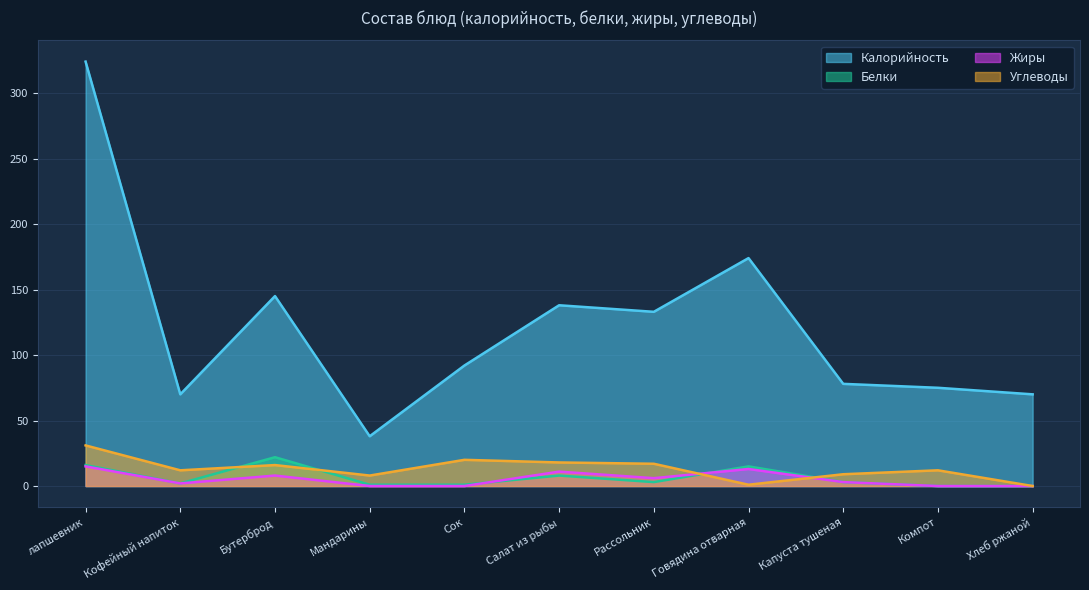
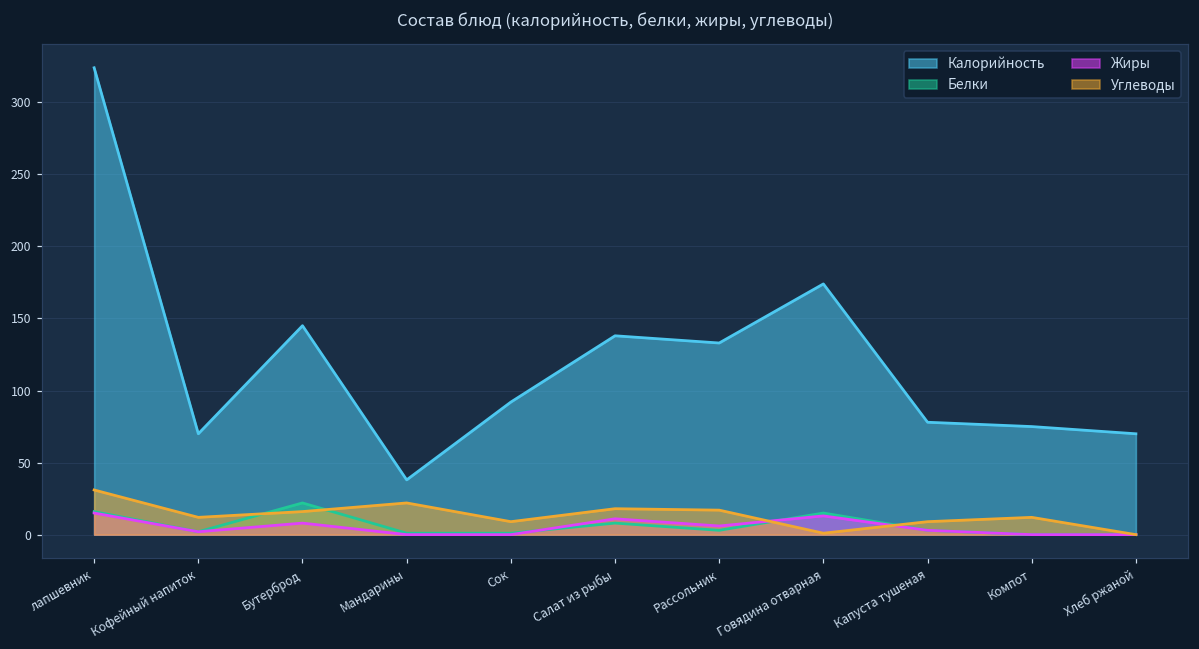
  {
    "Калорийность": {
      "лапшевник": 324,
      "Кофейный напиток": 70,
      "Бутерброд": 145,
      "Мандарины": 38,
      "Сок": 92,
      "Салат из рыбы": 138,
      "Рассольник": 133,
      "Говядина отварная": 174,
      "Капуста тушеная": 78,
      "Компот": 75,
      "Хлеб ржаной": 70
    },
    "Белки": {
      "Бутерброд": 22,
      "Салат из рыбы": 8,
      "Рассольник": 3,
      "Говядина отварная": 15
    },
    "Жиры": {
      "Бутерброд": 8,
      "Салат из рыбы": 11,
      "Рассольник": 6,
      "Говядина отварная": 13
    },
    "Углеводы": {
      "лапшевник": 31,
      "Кофейный напиток": 12,
      "Бутерброд": 16,
-     "Мандарины": 8,
-     "Сок": 20,
+     "Мандарины": 22,
+     "Сок": 9,
      "Салат из рыбы": 18,
      "Рассольник": 17,
      "Говядина отварная": 1,
      "Капуста тушеная": 9,
      "Компот": 12
    }
  }
